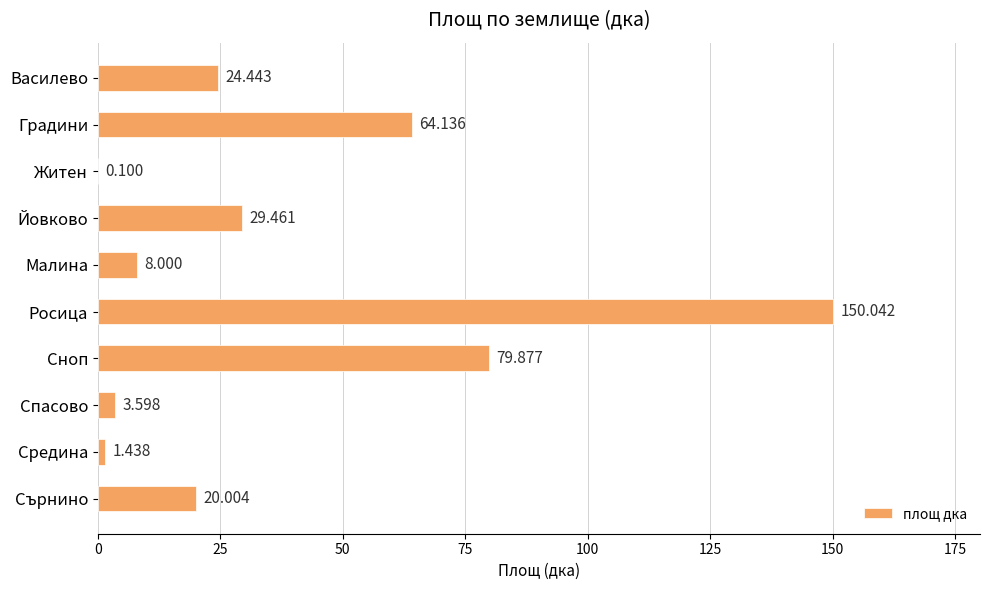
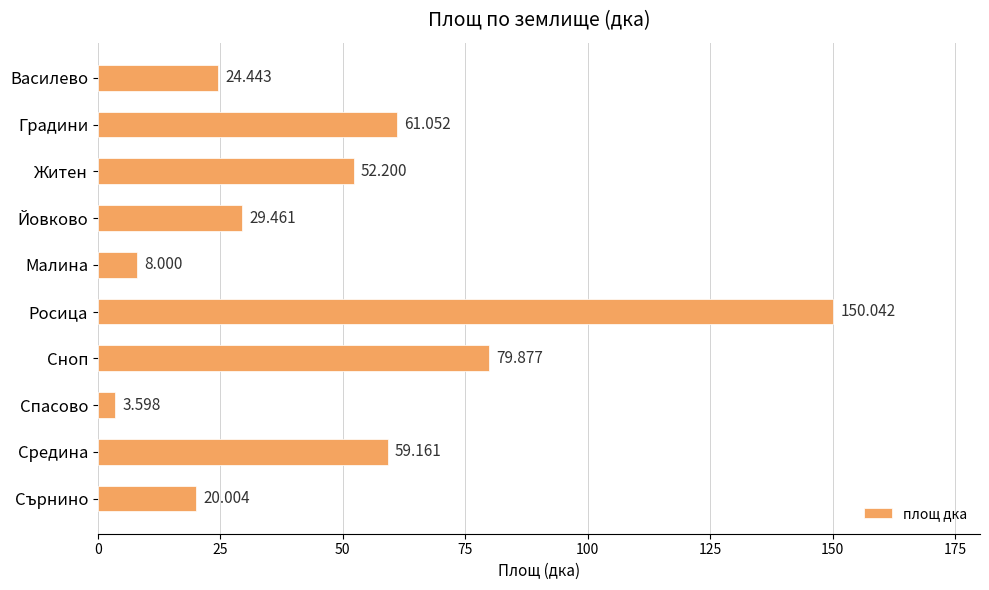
  {
    "Василево": 24.443,
-   "Градини": 64.136,
-   "Житен": 0.100,
+   "Градини": 61.052,
+   "Житен": 52.200,
    "Йовково": 29.461,
    "Малина": 8.000,
    "Росица": 150.042,
    "Сноп": 79.877,
    "Спасово": 3.598,
-   "Средина": 1.438,
+   "Средина": 59.161,
    "Сърнино": 20.004
  }
